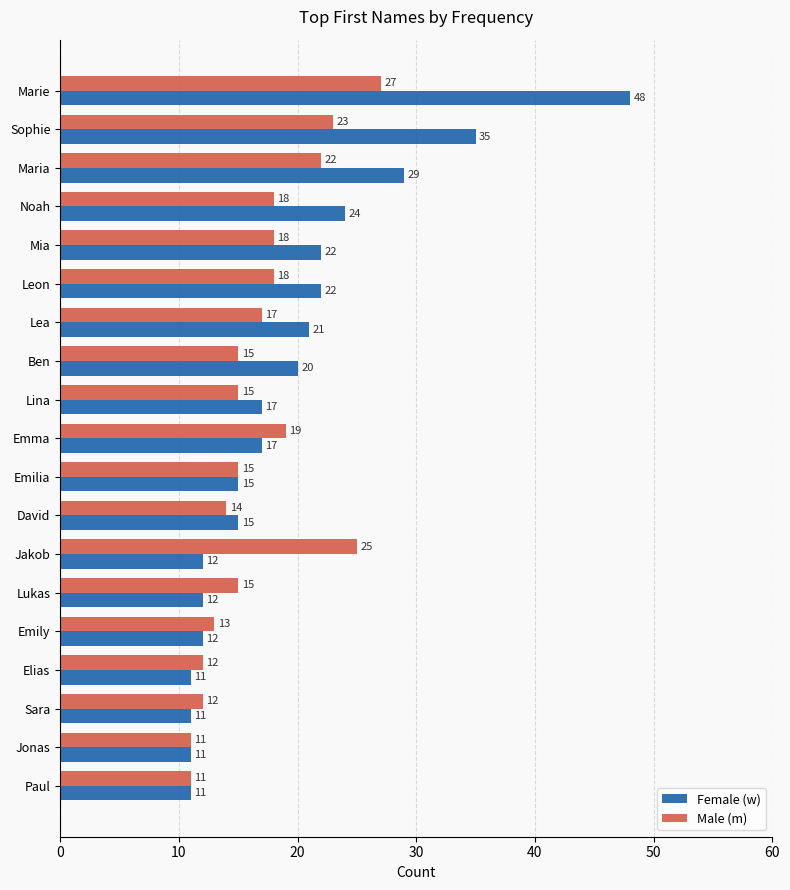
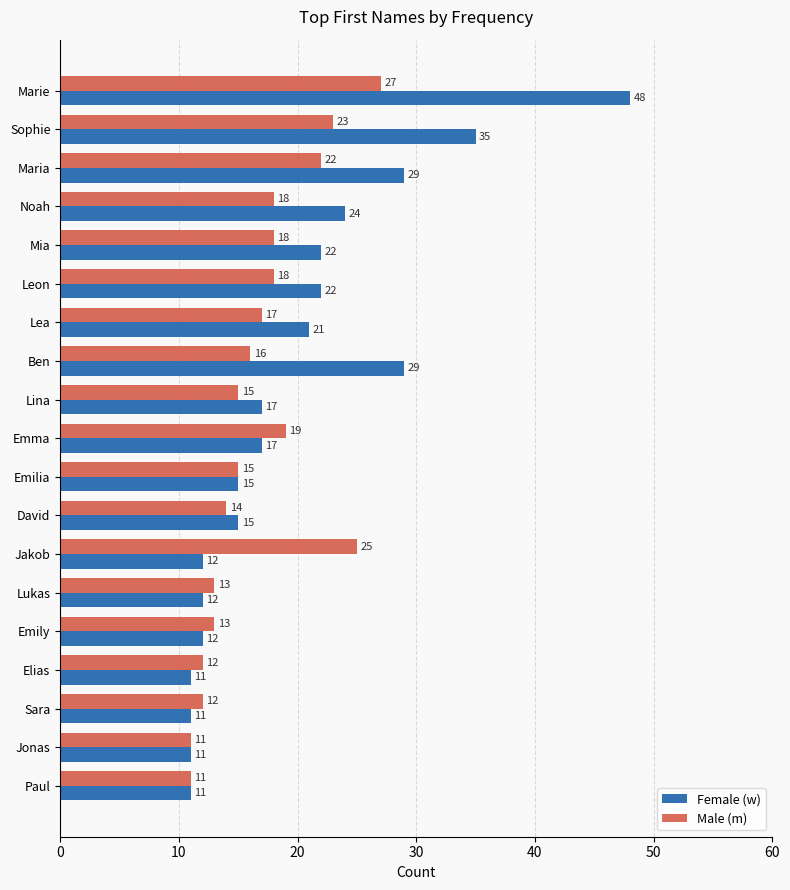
  {
    "Female (w)": {
      "Marie": 48,
      "Sophie": 35,
      "Maria": 29,
      "Noah": 24,
      "Mia": 22,
      "Leon": 22,
      "Lea": 21,
-     "Ben": 20,
+     "Ben": 29,
      "Lina": 17,
      "Emma": 17,
      "Emilia": 15,
      "David": 15,
      "Jakob": 12,
      "Lukas": 12,
      "Emily": 12,
      "Elias": 11,
      "Sara": 11,
      "Jonas": 11,
      "Paul": 11
    },
    "Male (m)": {
      "Marie": 27,
      "Sophie": 23,
      "Maria": 22,
      "Noah": 18,
      "Mia": 18,
      "Leon": 18,
      "Lea": 17,
-     "Ben": 15,
+     "Ben": 16,
      "Lina": 15,
      "Emma": 19,
      "Emilia": 15,
      "David": 14,
      "Jakob": 25,
-     "Lukas": 15,
+     "Lukas": 13,
      "Emily": 13,
      "Elias": 12,
      "Sara": 12,
      "Jonas": 11,
      "Paul": 11
    }
  }
